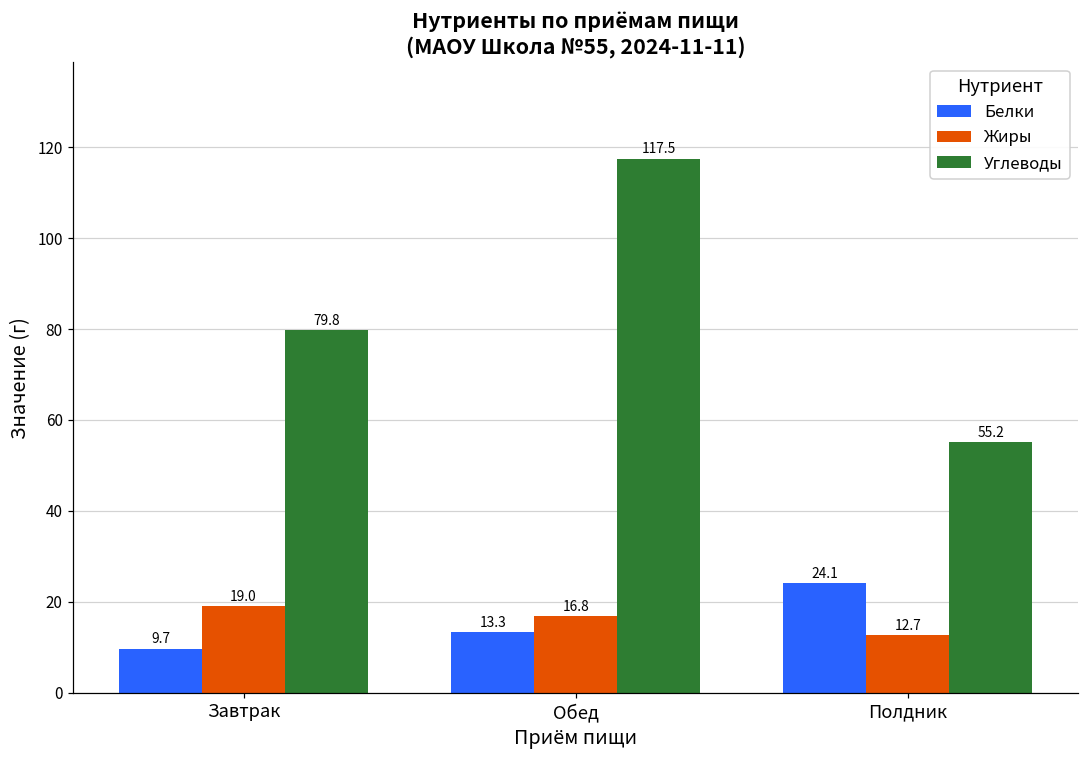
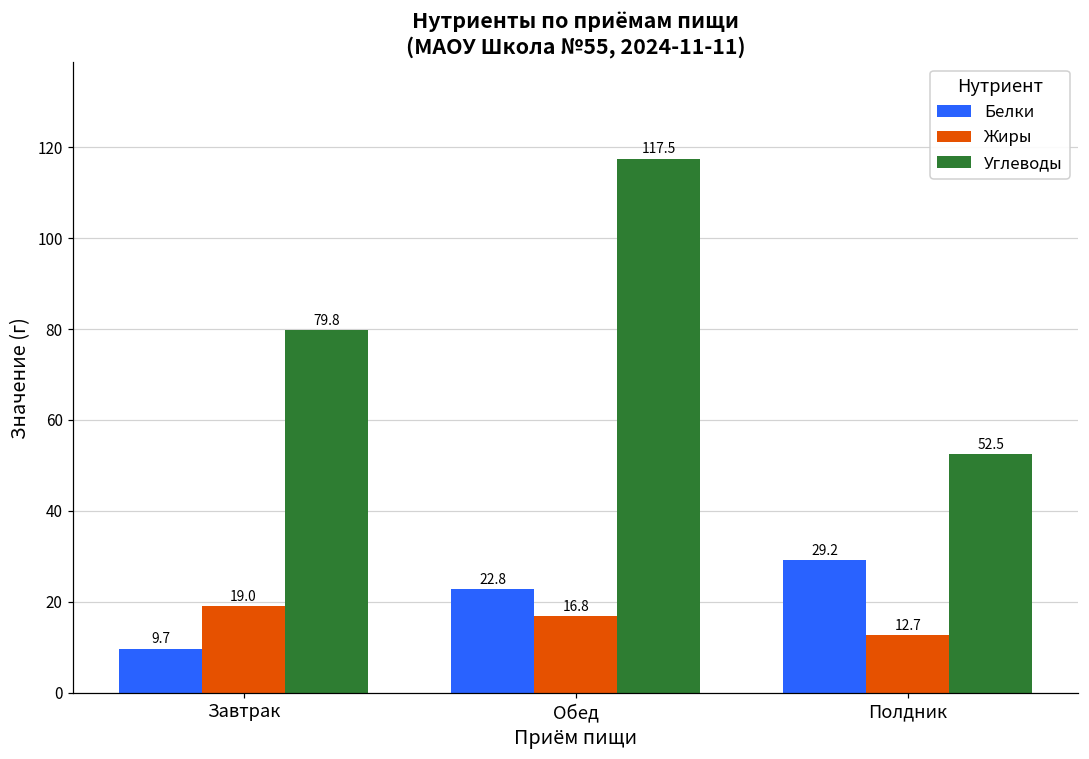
  {
    "Белки": {
      "Завтрак": 9.7,
-     "Обед": 13.3,
-     "Полдник": 24.1
+     "Обед": 22.8,
+     "Полдник": 29.2
    },
    "Жиры": {
      "Завтрак": 19.0,
      "Обед": 16.8,
      "Полдник": 12.7
    },
    "Углеводы": {
      "Завтрак": 79.8,
      "Обед": 117.5,
-     "Полдник": 55.2
+     "Полдник": 52.5
    }
  }
